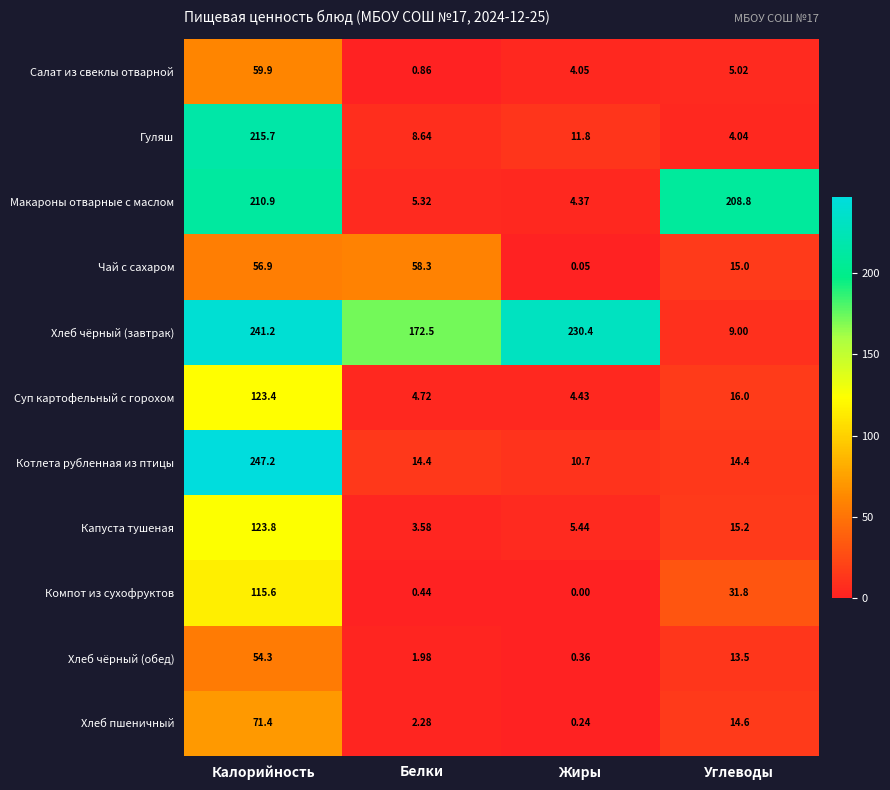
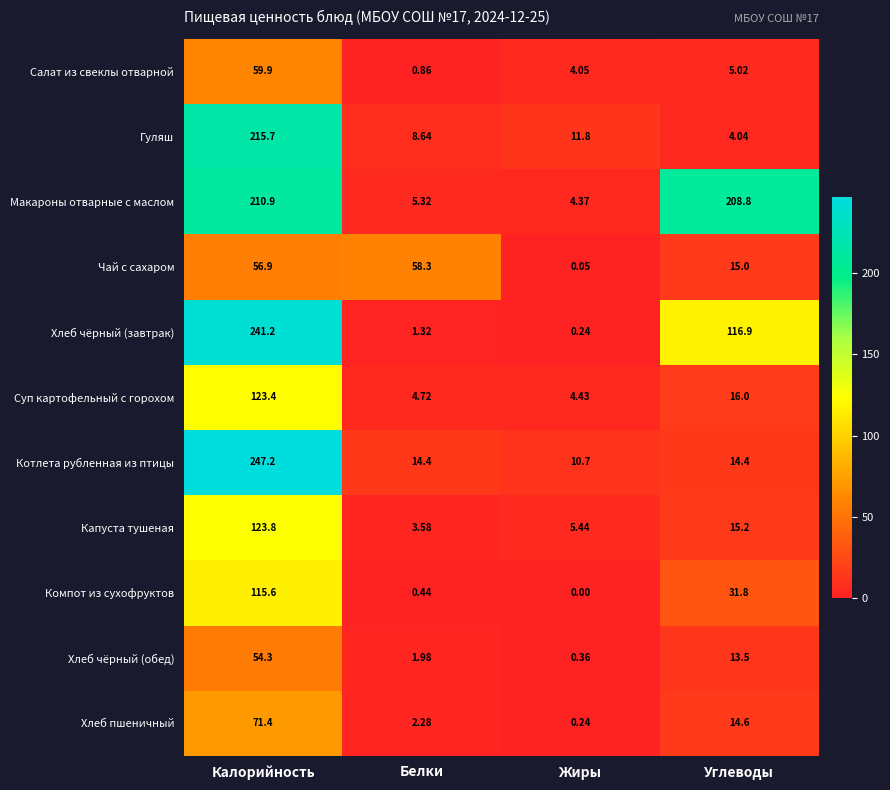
  {
    "Салат из свеклы отварной": {
      "Калорийность": 59.9,
      "Белки": 0.86,
      "Жиры": 4.05,
      "Углеводы": 5.02
    },
    "Гуляш": {
      "Калорийность": 215.7,
      "Белки": 8.64,
      "Жиры": 11.8,
      "Углеводы": 4.04
    },
    "Макароны отварные с маслом": {
      "Калорийность": 210.9,
      "Белки": 5.32,
      "Жиры": 4.37,
      "Углеводы": 208.8
    },
    "Чай с сахаром": {
      "Калорийность": 56.9,
      "Белки": 58.3,
      "Жиры": 0.05,
      "Углеводы": 15.0
    },
    "Хлеб чёрный (завтрак)": {
      "Калорийность": 241.2,
-     "Белки": 172.5,
-     "Жиры": 230.4,
-     "Углеводы": 9.00
+     "Белки": 1.32,
+     "Жиры": 0.24,
+     "Углеводы": 116.9
    },
    "Суп картофельный с горохом": {
      "Калорийность": 123.4,
      "Белки": 4.72,
      "Жиры": 4.43,
      "Углеводы": 16.0
    },
    "Котлета рубленная из птицы": {
      "Калорийность": 247.2,
      "Белки": 14.4,
      "Жиры": 10.7,
      "Углеводы": 14.4
    },
    "Капуста тушеная": {
      "Калорийность": 123.8,
      "Белки": 3.58,
      "Жиры": 5.44,
      "Углеводы": 15.2
    },
    "Компот из сухофруктов": {
      "Калорийность": 115.6,
      "Белки": 0.44,
      "Жиры": 0.00,
      "Углеводы": 31.8
    },
    "Хлеб чёрный (обед)": {
      "Калорийность": 54.3,
      "Белки": 1.98,
      "Жиры": 0.36,
      "Углеводы": 13.5
    },
    "Хлеб пшеничный": {
      "Калорийность": 71.4,
      "Белки": 2.28,
      "Жиры": 0.24,
      "Углеводы": 14.6
    }
  }
